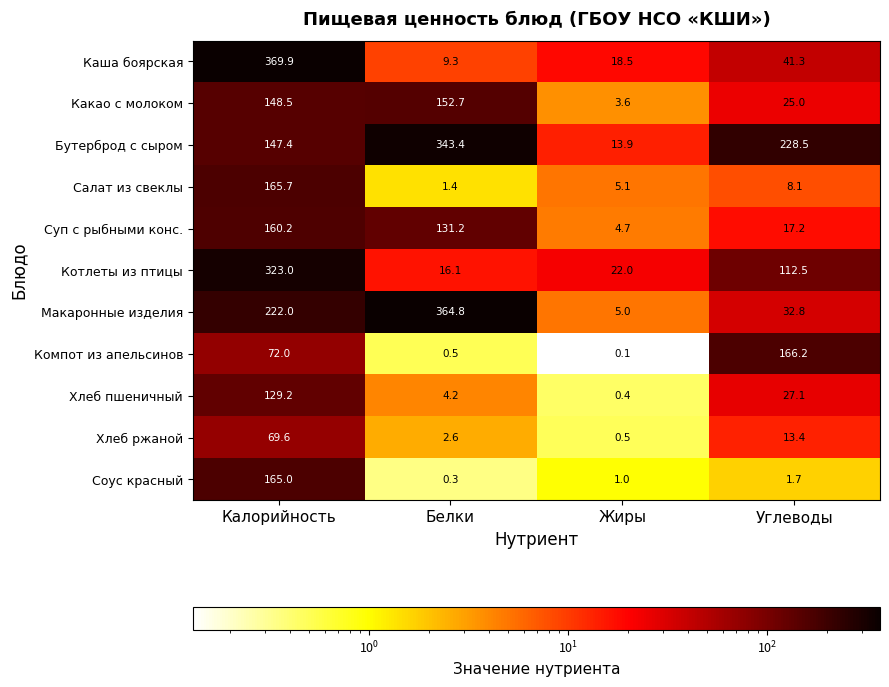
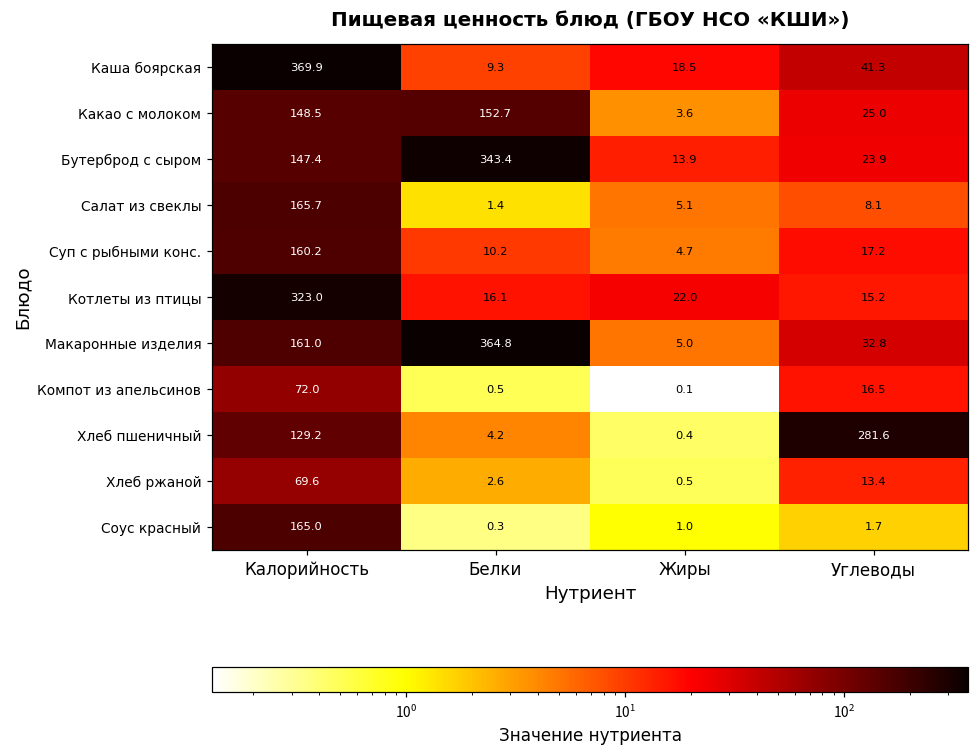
  {
    "Каша боярская": {
      "Калорийность": 369.9,
      "Белки": 9.3,
      "Жиры": 18.5,
      "Углеводы": 41.3
    },
    "Какао с молоком": {
      "Калорийность": 148.5,
      "Белки": 152.7,
      "Жиры": 3.6,
      "Углеводы": 25.0
    },
    "Бутерброд с сыром": {
      "Калорийность": 147.4,
      "Белки": 343.4,
      "Жиры": 13.9,
-     "Углеводы": 228.5
+     "Углеводы": 23.9
    },
    "Салат из свеклы": {
      "Калорийность": 165.7,
      "Белки": 1.4,
      "Жиры": 5.1,
      "Углеводы": 8.1
    },
    "Суп с рыбными конс.": {
      "Калорийность": 160.2,
-     "Белки": 131.2,
+     "Белки": 10.2,
      "Жиры": 4.7,
      "Углеводы": 17.2
    },
    "Котлеты из птицы": {
      "Калорийность": 323.0,
      "Белки": 16.1,
      "Жиры": 22.0,
-     "Углеводы": 112.5
+     "Углеводы": 15.2
    },
    "Макаронные изделия": {
-     "Калорийность": 222.0,
+     "Калорийность": 161.0,
      "Белки": 364.8,
      "Жиры": 5.0,
      "Углеводы": 32.8
    },
    "Компот из апельсинов": {
      "Калорийность": 72.0,
      "Белки": 0.5,
      "Жиры": 0.1,
-     "Углеводы": 166.2
+     "Углеводы": 16.5
    },
    "Хлеб пшеничный": {
      "Калорийность": 129.2,
      "Белки": 4.2,
      "Жиры": 0.4,
-     "Углеводы": 27.1
+     "Углеводы": 281.6
    },
    "Хлеб ржаной": {
      "Калорийность": 69.6,
      "Белки": 2.6,
      "Жиры": 0.5,
      "Углеводы": 13.4
    },
    "Соус красный": {
      "Калорийность": 165.0,
      "Белки": 0.3,
      "Жиры": 1.0,
      "Углеводы": 1.7
    }
  }
